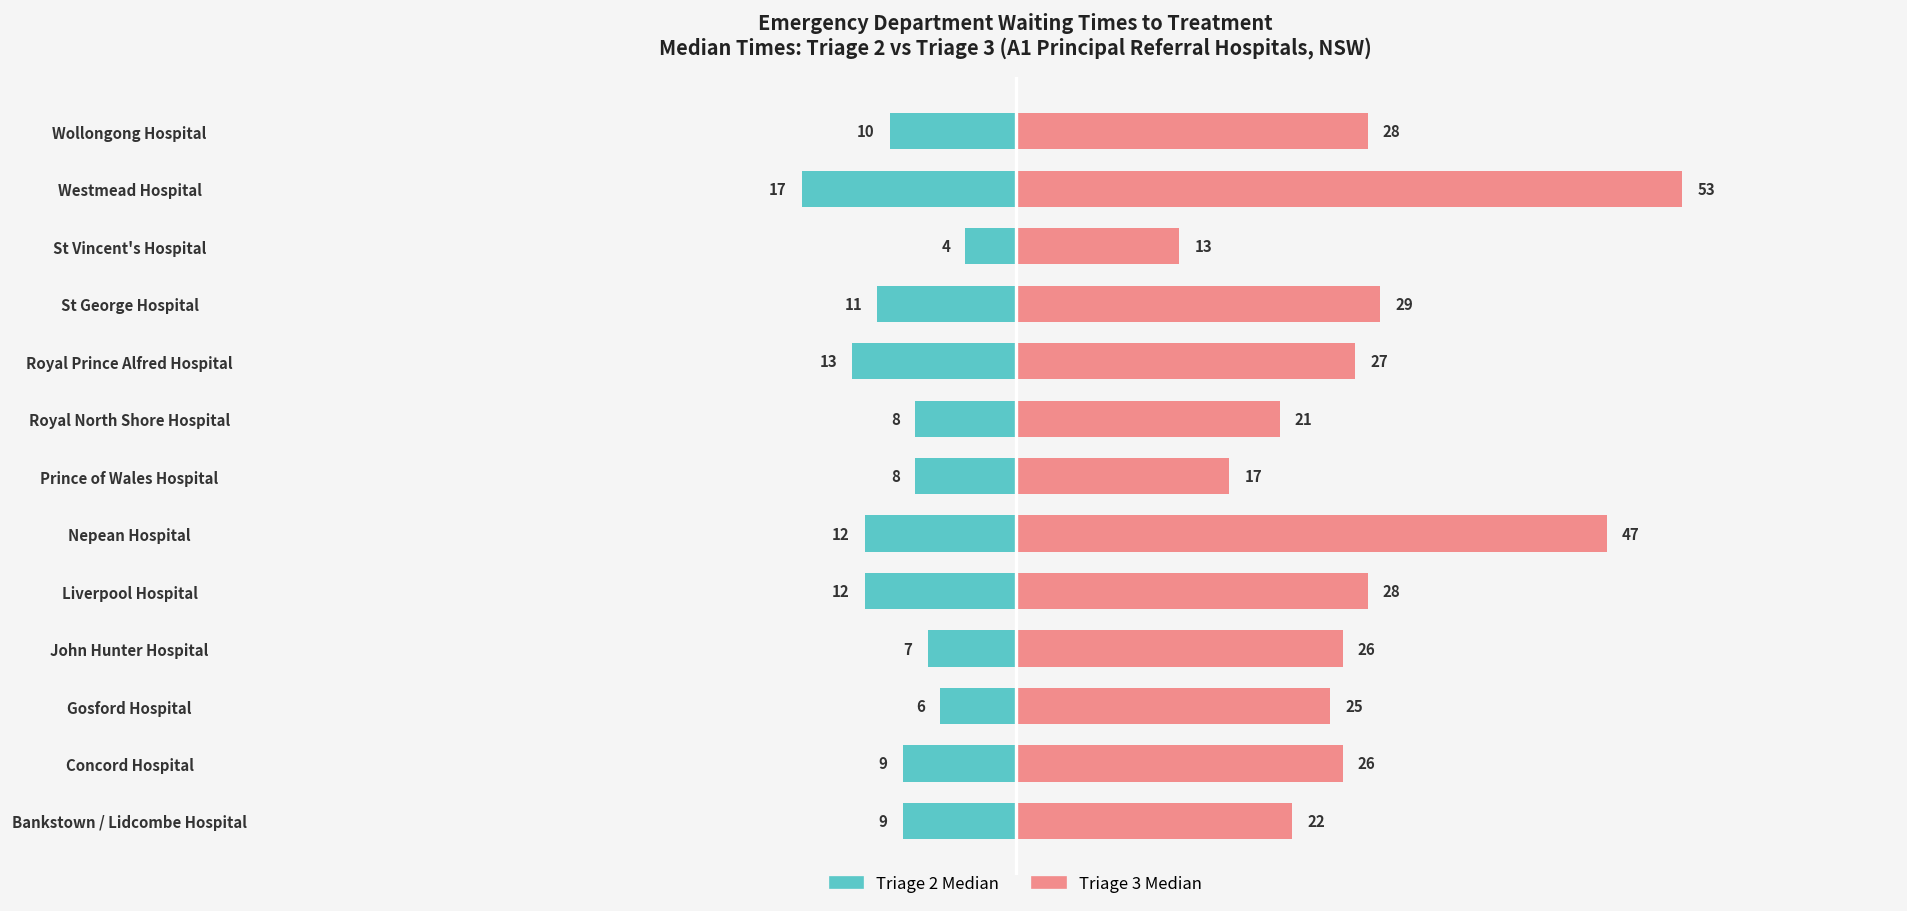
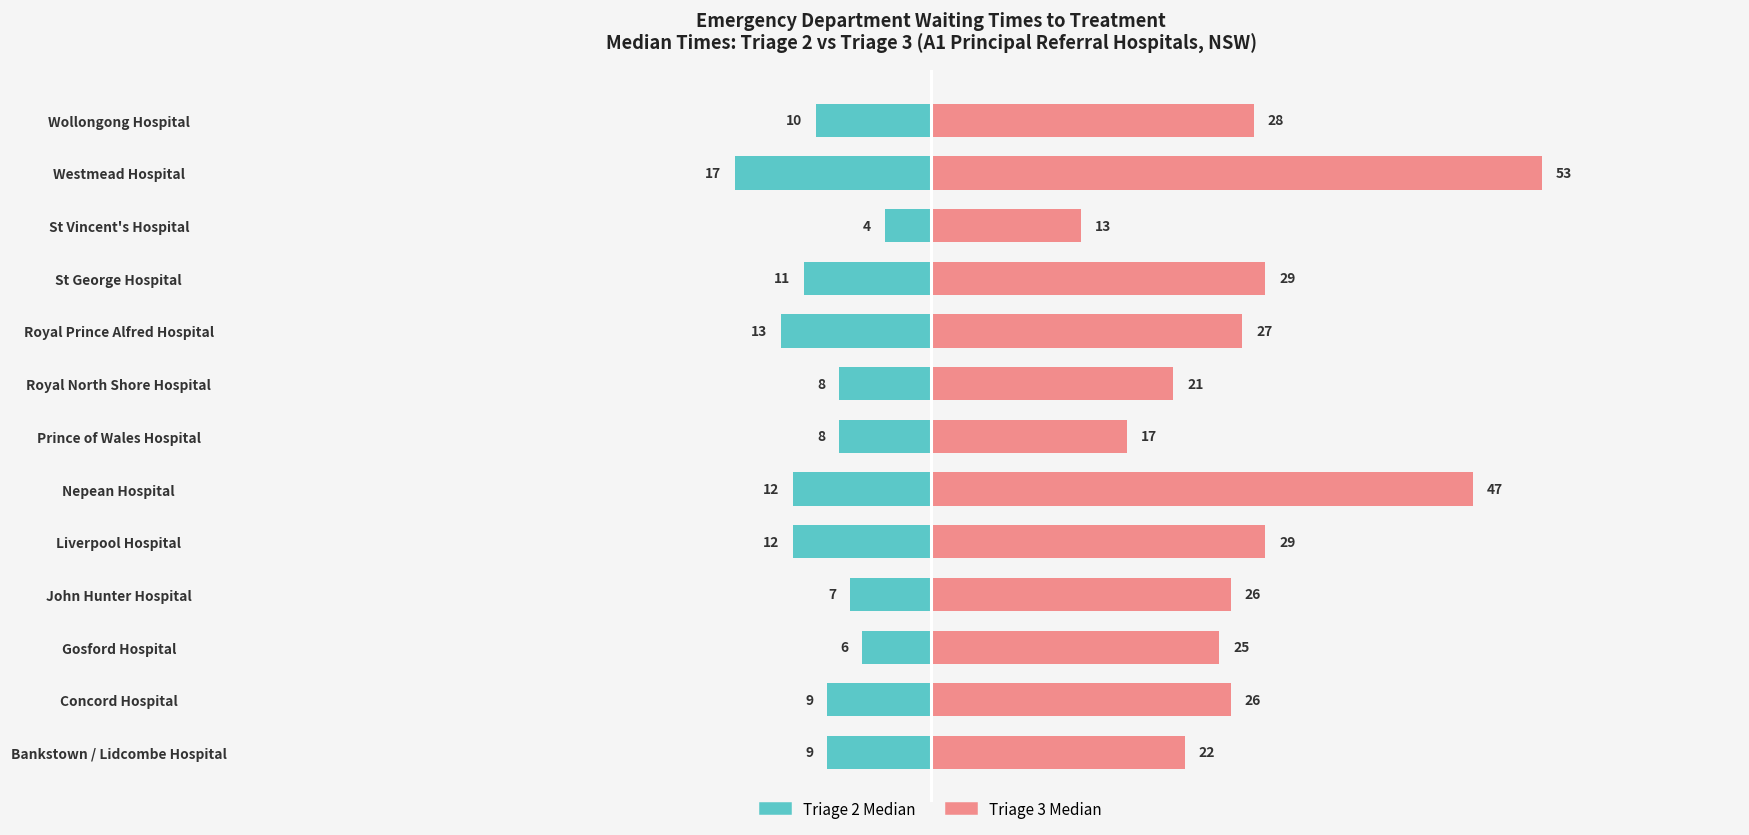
  {
    "Triage 3 Median": {
      "Wollongong Hospital": 28,
      "Westmead Hospital": 53,
      "St Vincent's Hospital": 13,
      "St George Hospital": 29,
      "Royal Prince Alfred Hospital": 27,
      "Royal North Shore Hospital": 21,
      "Prince of Wales Hospital": 17,
      "Nepean Hospital": 47,
-     "Liverpool Hospital": 28,
+     "Liverpool Hospital": 29,
      "John Hunter Hospital": 26,
      "Gosford Hospital": 25,
      "Concord Hospital": 26,
      "Bankstown / Lidcombe Hospital": 22
    }
  }
